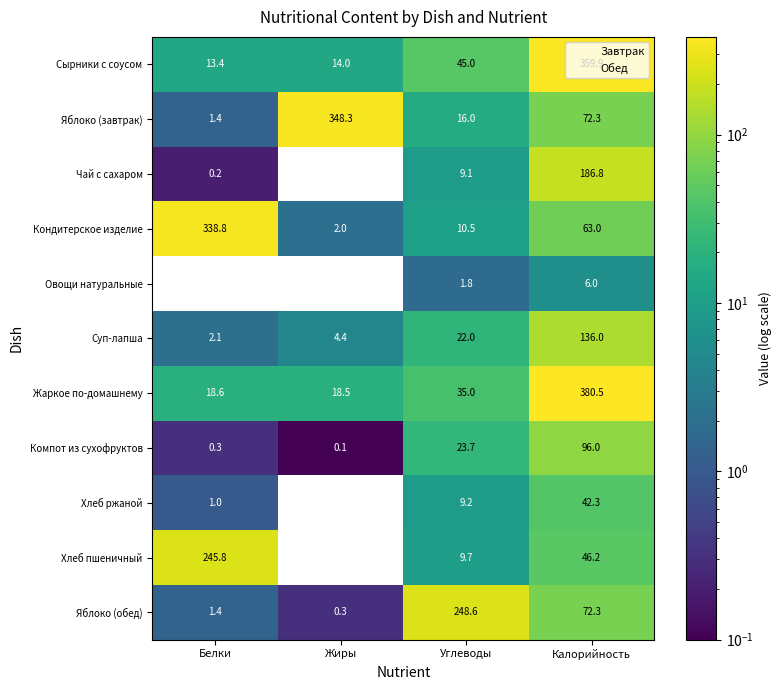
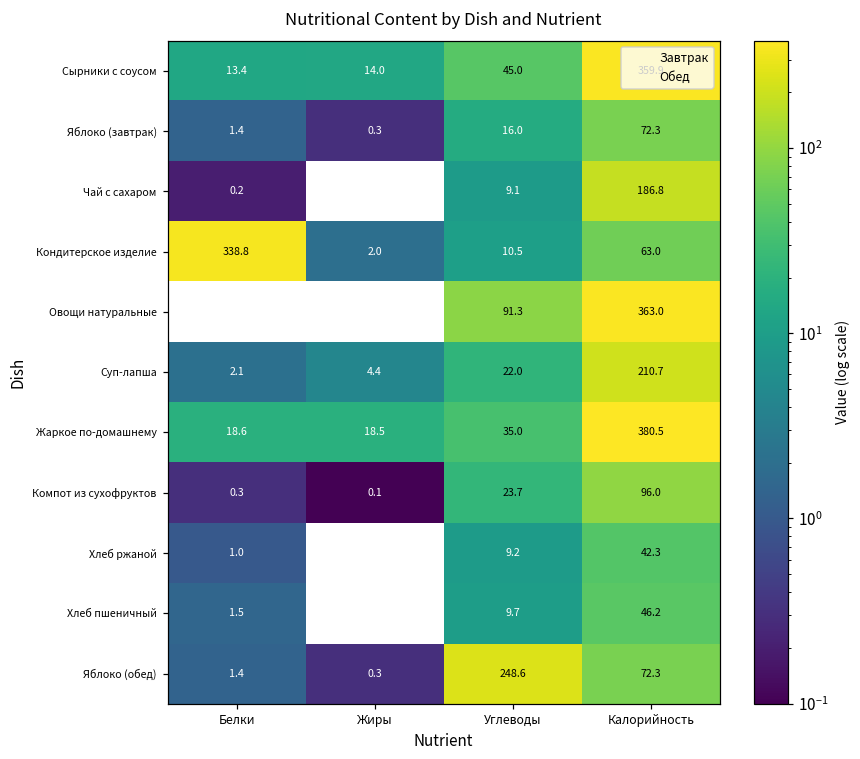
  {
    "Сырники с соусом": {
      "Белки": 13.4,
      "Жиры": 14.0,
      "Углеводы": 45.0
    },
    "Яблоко (завтрак)": {
      "Белки": 1.4,
-     "Жиры": 348.3,
+     "Жиры": 0.3,
      "Углеводы": 16.0,
      "Калорийность": 72.3
    },
    "Чай с сахаром": {
      "Белки": 0.2,
      "Углеводы": 9.1,
      "Калорийность": 186.8
    },
    "Кондитерское изделие": {
      "Белки": 338.8,
      "Жиры": 2.0,
      "Углеводы": 10.5,
      "Калорийность": 63.0
    },
    "Овощи натуральные": {
-     "Углеводы": 1.8,
-     "Калорийность": 6.0
+     "Углеводы": 91.3,
+     "Калорийность": 363.0
    },
    "Суп-лапша": {
      "Белки": 2.1,
      "Жиры": 4.4,
      "Углеводы": 22.0,
-     "Калорийность": 136.0
+     "Калорийность": 210.7
    },
    "Жаркое по-домашнему": {
      "Белки": 18.6,
      "Жиры": 18.5,
      "Углеводы": 35.0,
      "Калорийность": 380.5
    },
    "Компот из сухофруктов": {
      "Белки": 0.3,
      "Жиры": 0.1,
      "Углеводы": 23.7,
      "Калорийность": 96.0
    },
    "Хлеб ржаной": {
      "Белки": 1.0,
      "Углеводы": 9.2,
      "Калорийность": 42.3
    },
    "Хлеб пшеничный": {
-     "Белки": 245.8,
+     "Белки": 1.5,
      "Углеводы": 9.7,
      "Калорийность": 46.2
    },
    "Яблоко (обед)": {
      "Белки": 1.4,
      "Жиры": 0.3,
      "Углеводы": 248.6,
      "Калорийность": 72.3
    }
  }
